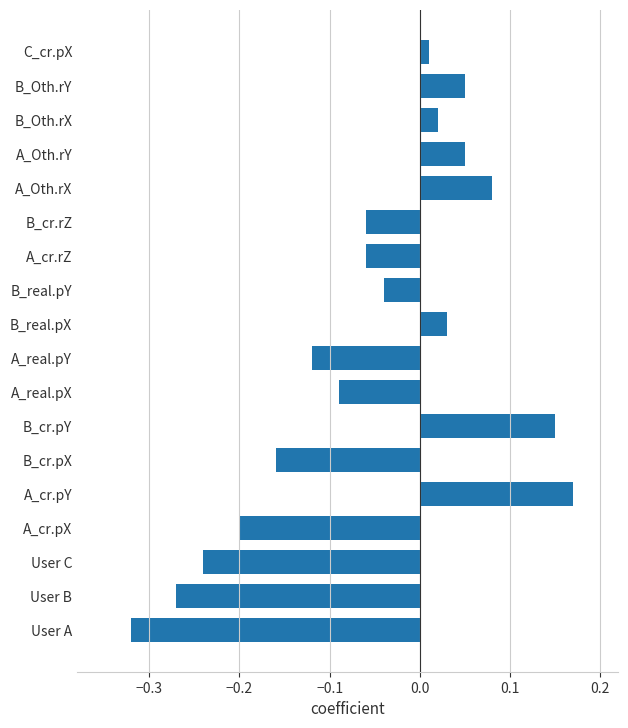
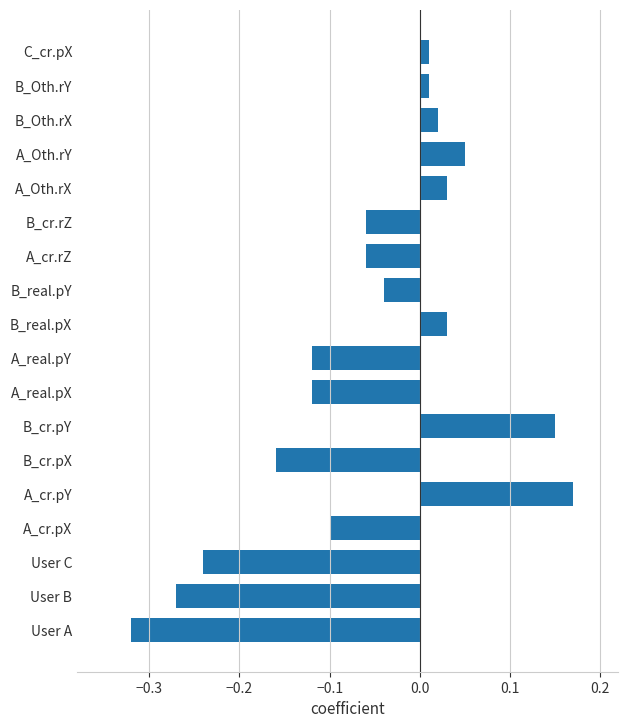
  {
    "C_cr.pX": 0.01,
-   "B_Oth.rY": 0.05,
+   "B_Oth.rY": 0.01,
    "B_Oth.rX": 0.02,
    "A_Oth.rY": 0.05,
-   "A_Oth.rX": 0.08,
+   "A_Oth.rX": 0.03,
    "B_cr.rZ": -0.06,
    "A_cr.rZ": -0.06,
    "B_real.pY": -0.04,
    "B_real.pX": 0.03,
    "A_real.pY": -0.12,
-   "A_real.pX": -0.09,
+   "A_real.pX": -0.12,
    "B_cr.pY": 0.15,
    "B_cr.pX": -0.16,
    "A_cr.pY": 0.17,
-   "A_cr.pX": -0.2,
+   "A_cr.pX": -0.1,
    "User C": -0.24,
    "User B": -0.27,
    "User A": -0.32
  }
